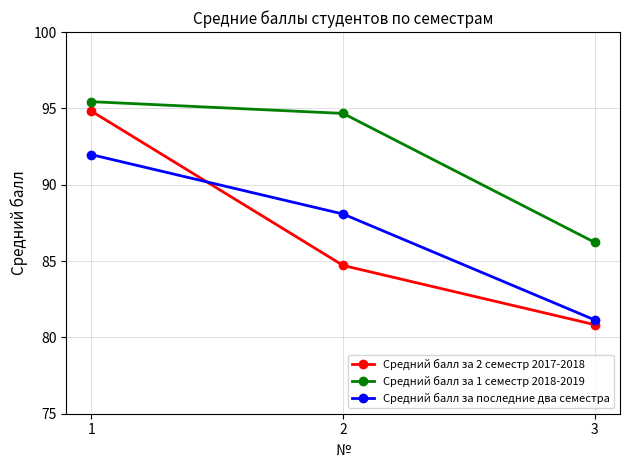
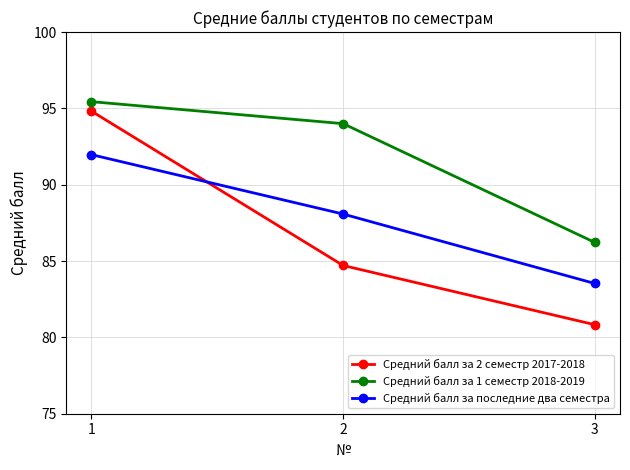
  {
    "Средний балл за 2 семестр 2017-2018": {
      "1": 94.8,
      "2": 84.7,
      "3": 80.8
    },
    "Средний балл за 1 семестр 2018-2019": {
      "1": 95.4,
-     "2": 94.7,
+     "2": 94.0,
      "3": 86.2
    },
    "Средний балл за последние два семестра": {
      "1": 92.0,
      "2": 88.1,
-     "3": 81.1
+     "3": 83.5
    }
  }
